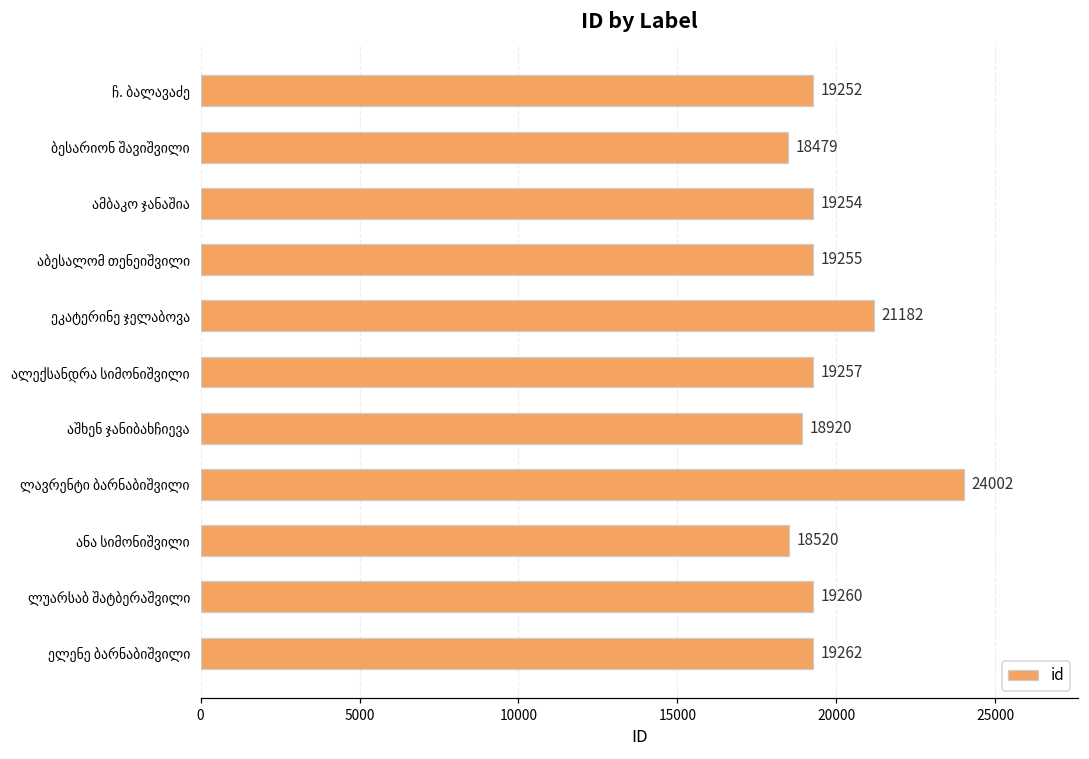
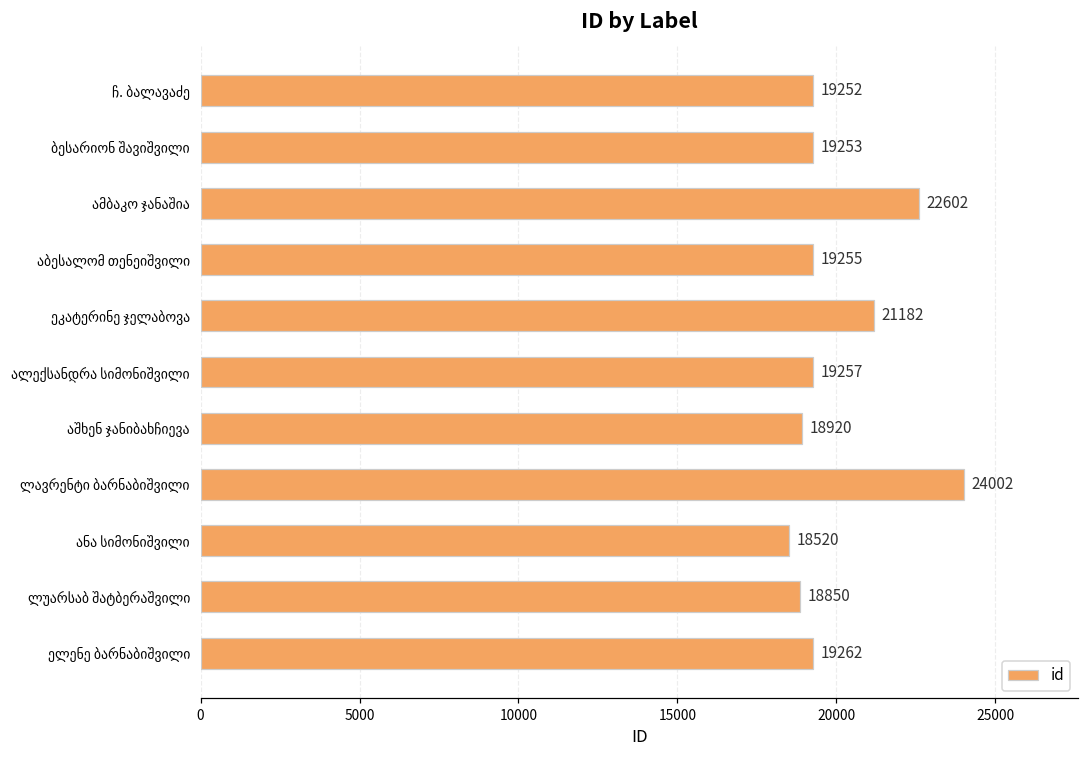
  {
    "ჩ. ბალავაძე": 19252,
-   "ბესარიონ შავიშვილი": 18479,
-   "ამბაკო ჯანაშია": 19254,
+   "ბესარიონ შავიშვილი": 19253,
+   "ამბაკო ჯანაშია": 22602,
    "აბესალომ თენეიშვილი": 19255,
    "ეკატერინე ჯელაბოვა": 21182,
    "ალექსანდრა სიმონიშვილი": 19257,
    "აშხენ ჯანიბახჩიევა": 18920,
    "ლავრენტი ბარნაბიშვილი": 24002,
    "ანა სიმონიშვილი": 18520,
-   "ლუარსაბ შატბერაშვილი": 19260,
+   "ლუარსაბ შატბერაშვილი": 18850,
    "ელენე ბარნაბიშვილი": 19262
  }
